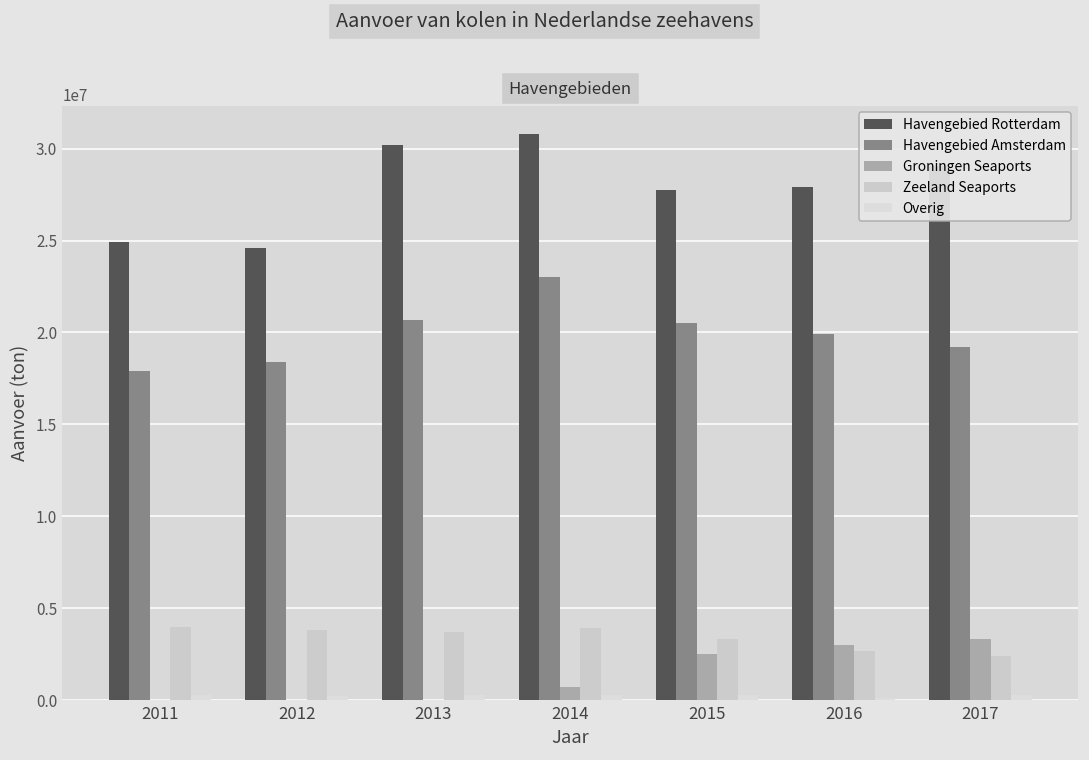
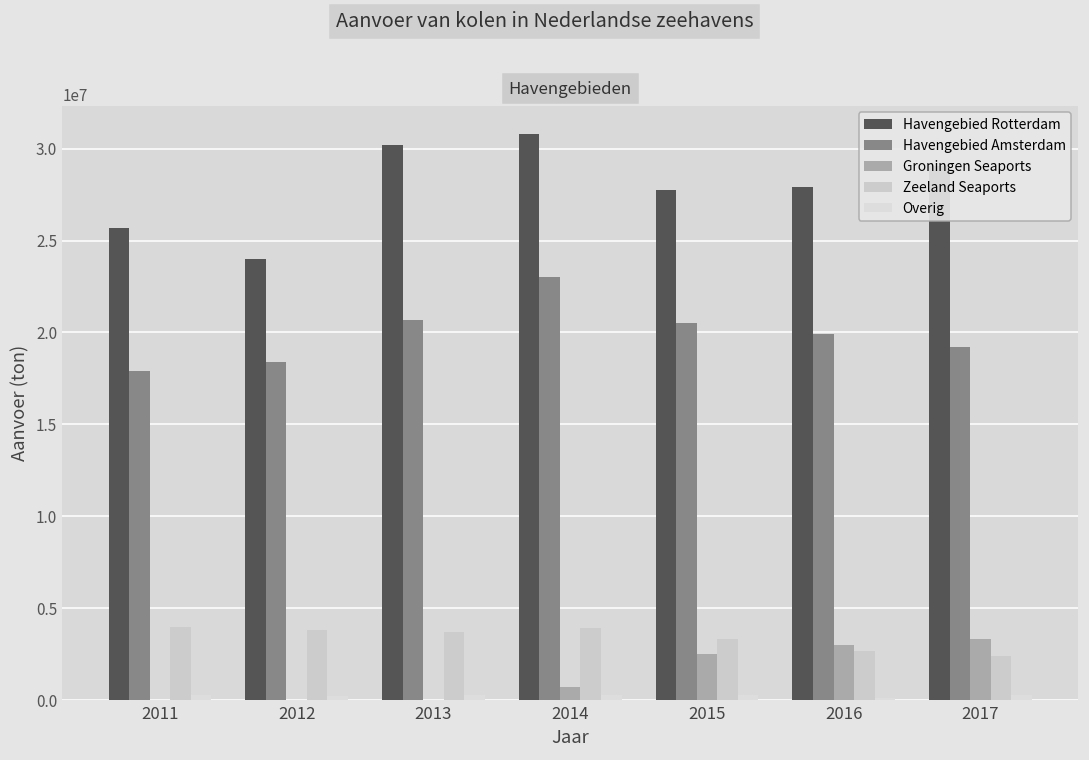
  {
    "Havengebied Rotterdam": {
-     "2011": 24900000,
-     "2012": 24600000,
+     "2011": 25700000,
+     "2012": 24000000,
      "2013": 30200000,
      "2014": 30800000,
      "2015": 27800000,
      "2016": 27900000
    }
  }
